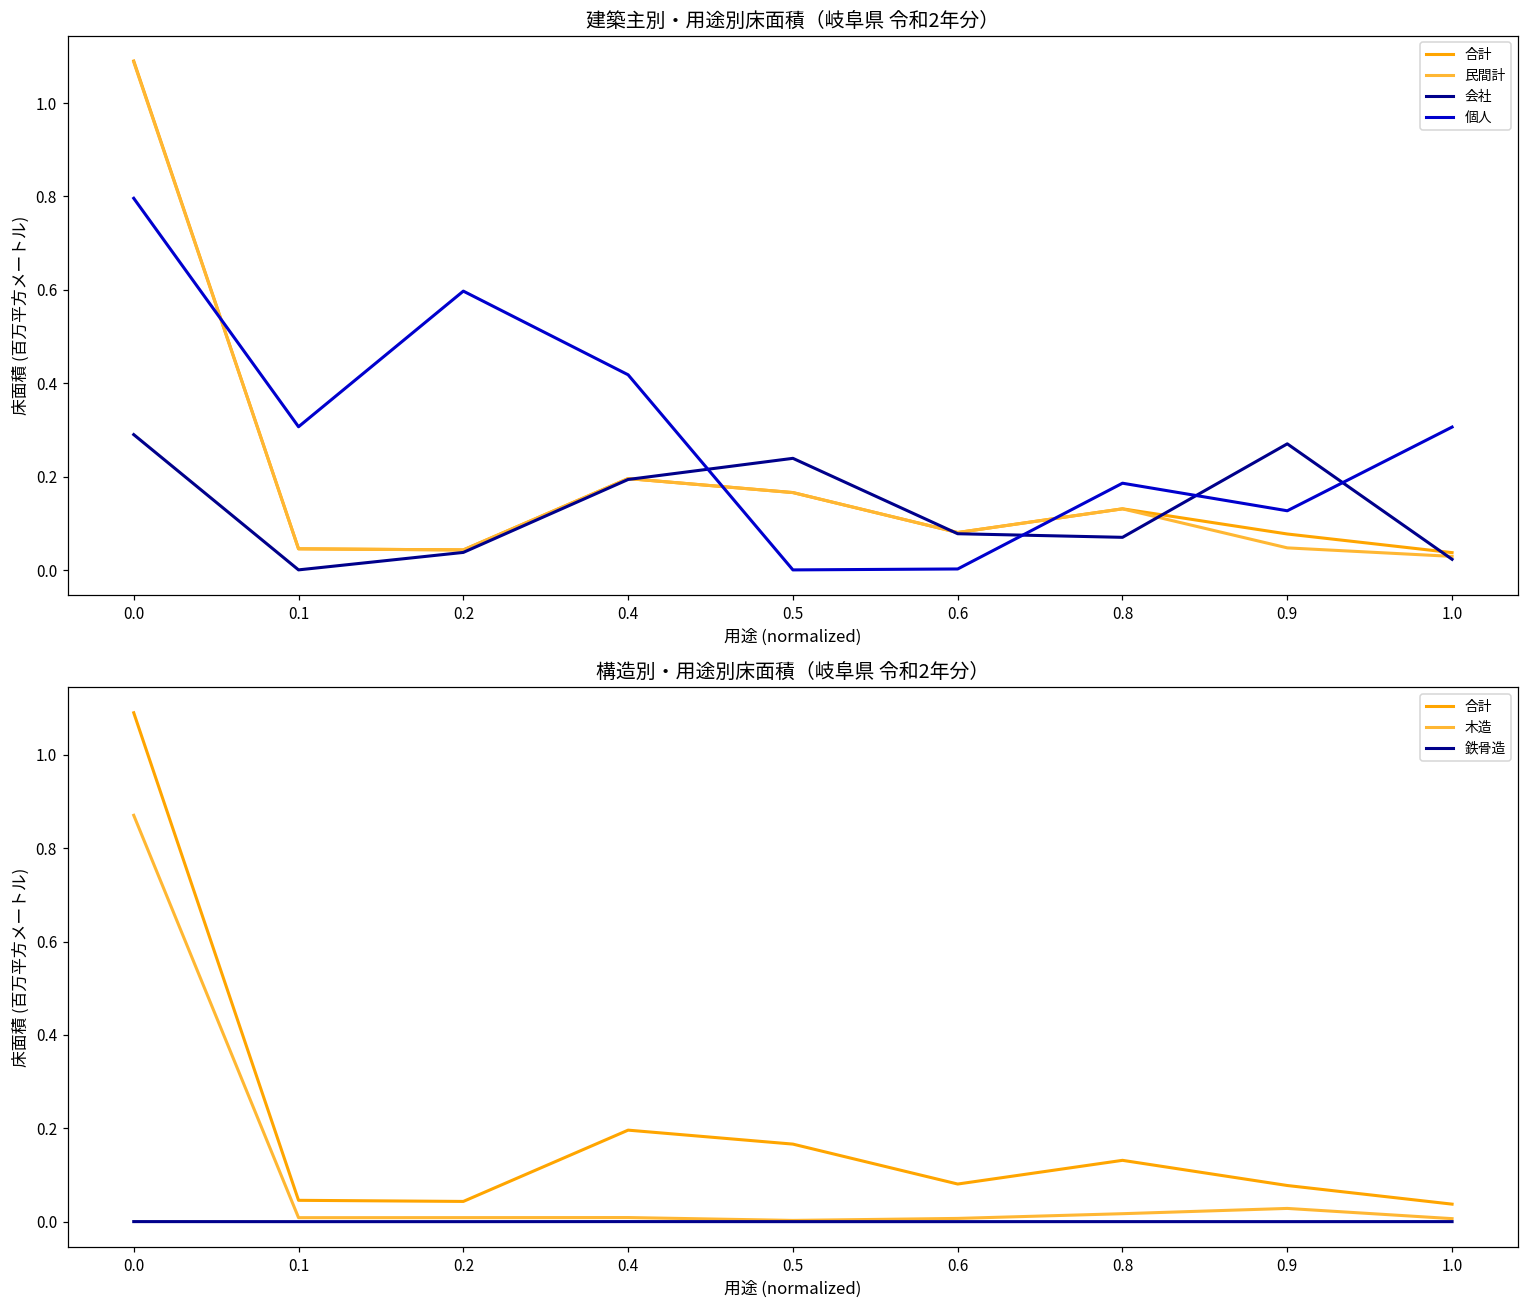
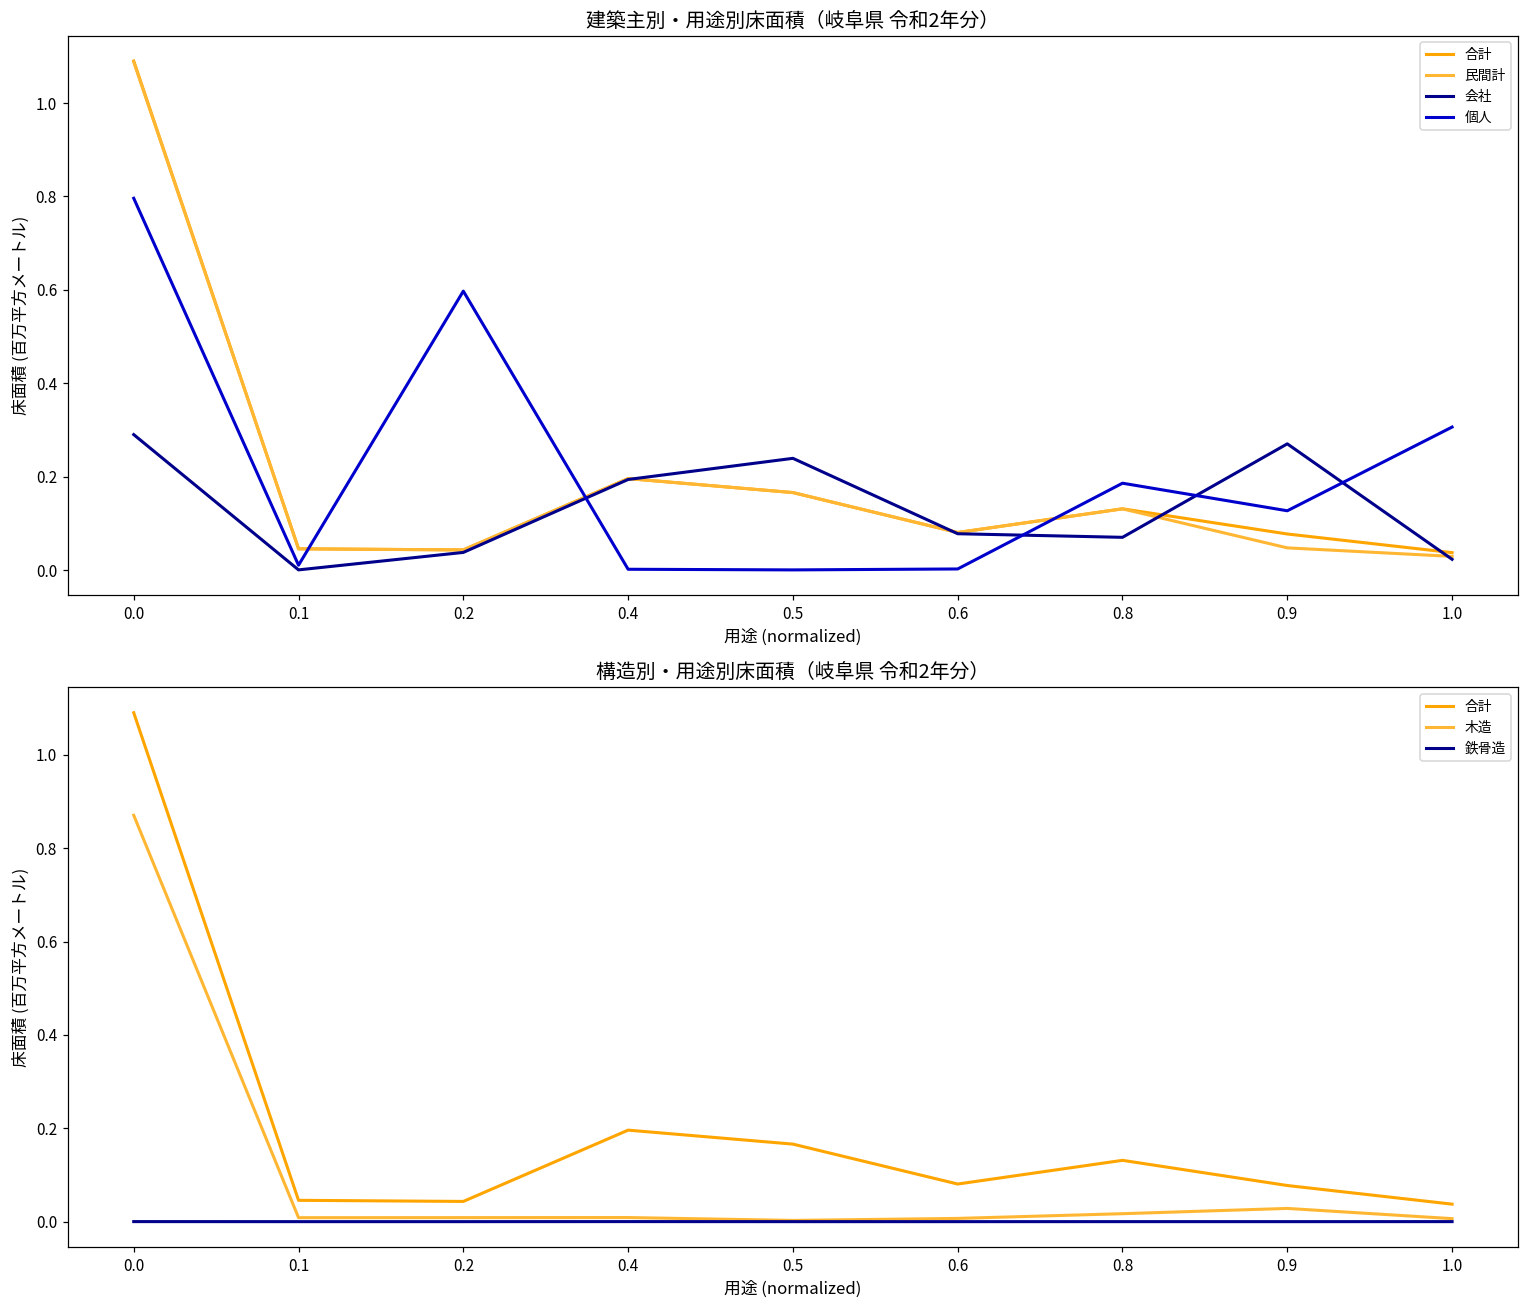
  {
    "建築主別・用途別床面積（岐阜県 令和2年分）": {
      "会社": {
        "0.0": 0.29,
        "0.1": 0.00,
        "0.5": 0.24,
        "0.8": 0.07,
        "0.9": 0.27,
        "1.0": 0.02
      },
      "個人": {
        "0.0": 0.80,
-       "0.1": 0.31,
+       "0.1": 0.01,
        "0.2": 0.60,
-       "0.4": 0.42,
+       "0.4": 0.00,
        "0.5": 0.00,
        "0.6": 0.00,
        "0.8": 0.19,
        "0.9": 0.13,
        "1.0": 0.31
      }
    },
    "構造別・用途別床面積（岐阜県 令和2年分）": {
      "鉄骨造": {
        "0.0": 0.00,
        "0.1": 0.00,
        "0.2": 0.00,
        "0.4": 0.00,
        "0.6": 0.00,
        "0.8": 0.00,
        "0.9": 0.00,
        "1.0": 0.00
      }
    }
  }
